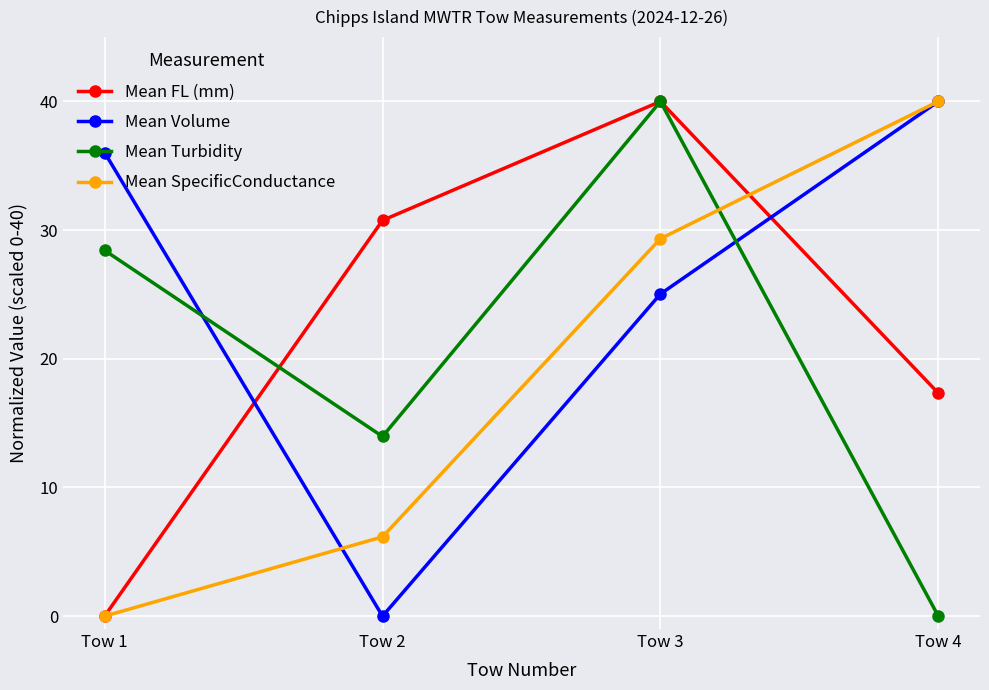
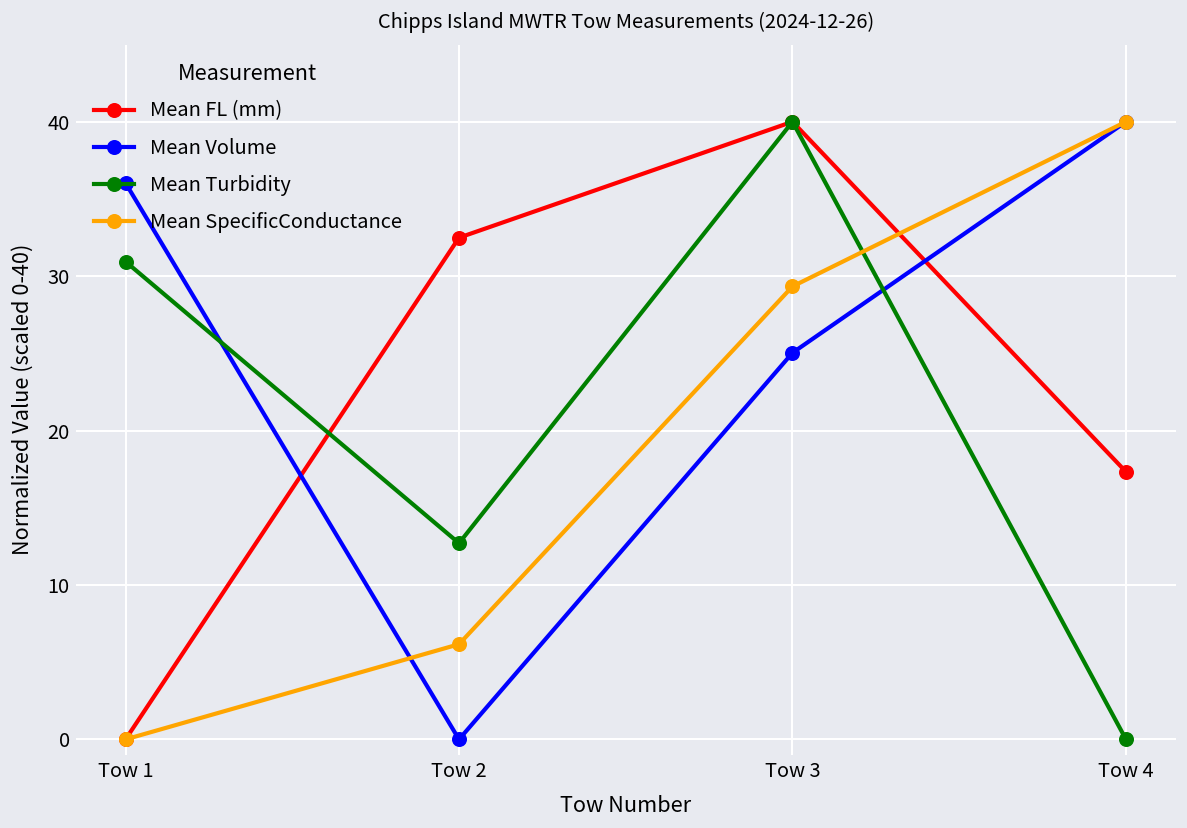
  {
    "Mean FL (mm)": {
-     "Tow 2": 30.8,
+     "Tow 2": 32.5,
      "Tow 4": 17.3
    },
    "Mean Volume": {
      "Tow 1": 36.0,
      "Tow 2": 0.0,
      "Tow 3": 25.0
    },
    "Mean Turbidity": {
-     "Tow 1": 28.4,
-     "Tow 2": 14.0,
+     "Tow 1": 30.9,
+     "Tow 2": 12.7,
      "Tow 4": 0.0
    },
    "Mean SpecificConductance": {
      "Tow 2": 6.2,
      "Tow 3": 29.3
    }
  }
